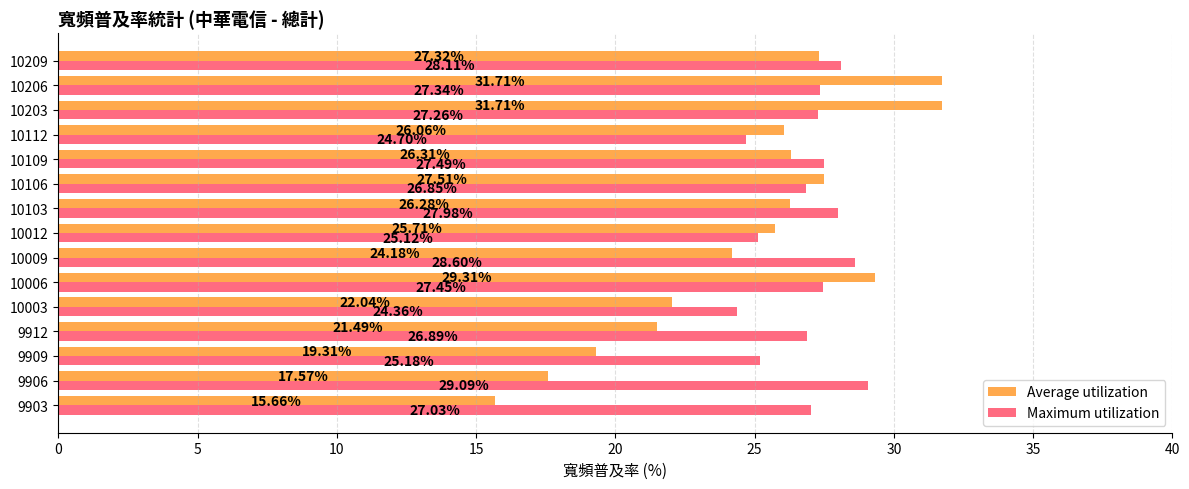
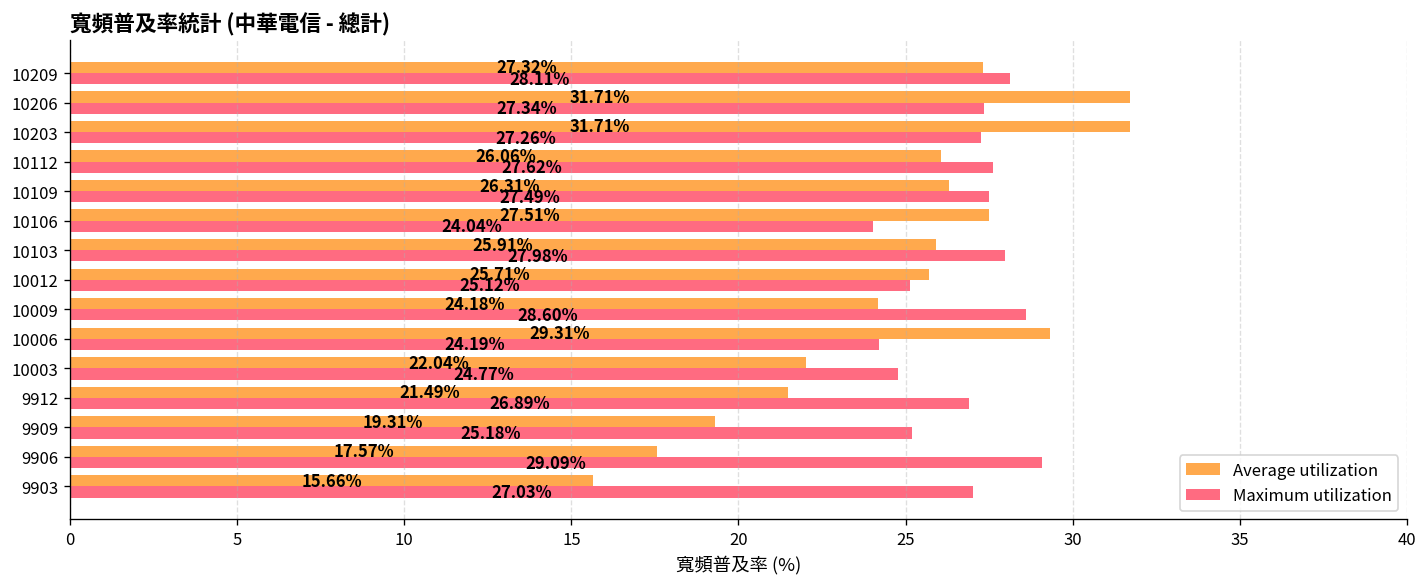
  {
    "Average utilization": {
      "10206": "31.71%",
      "10203": "31.71%",
      "10106": "27.51%",
-     "10103": "26.28%",
+     "10103": "25.91%",
      "10009": "24.18%",
      "10006": "29.31%",
      "10003": "22.04%",
      "9912": "21.49%",
      "9909": "19.31%",
      "9906": "17.57%",
      "9903": "15.66%"
    },
    "Maximum utilization": {
      "10206": "27.34%",
      "10203": "27.26%",
-     "10112": "24.70%",
-     "10106": "26.85%",
+     "10112": "27.62%",
+     "10106": "24.04%",
      "10103": "27.98%",
      "10009": "28.60%",
-     "10006": "27.45%",
-     "10003": "24.36%",
+     "10006": "24.19%",
+     "10003": "24.77%",
      "9912": "26.89%",
      "9909": "25.18%",
      "9906": "29.09%",
      "9903": "27.03%"
    }
  }
